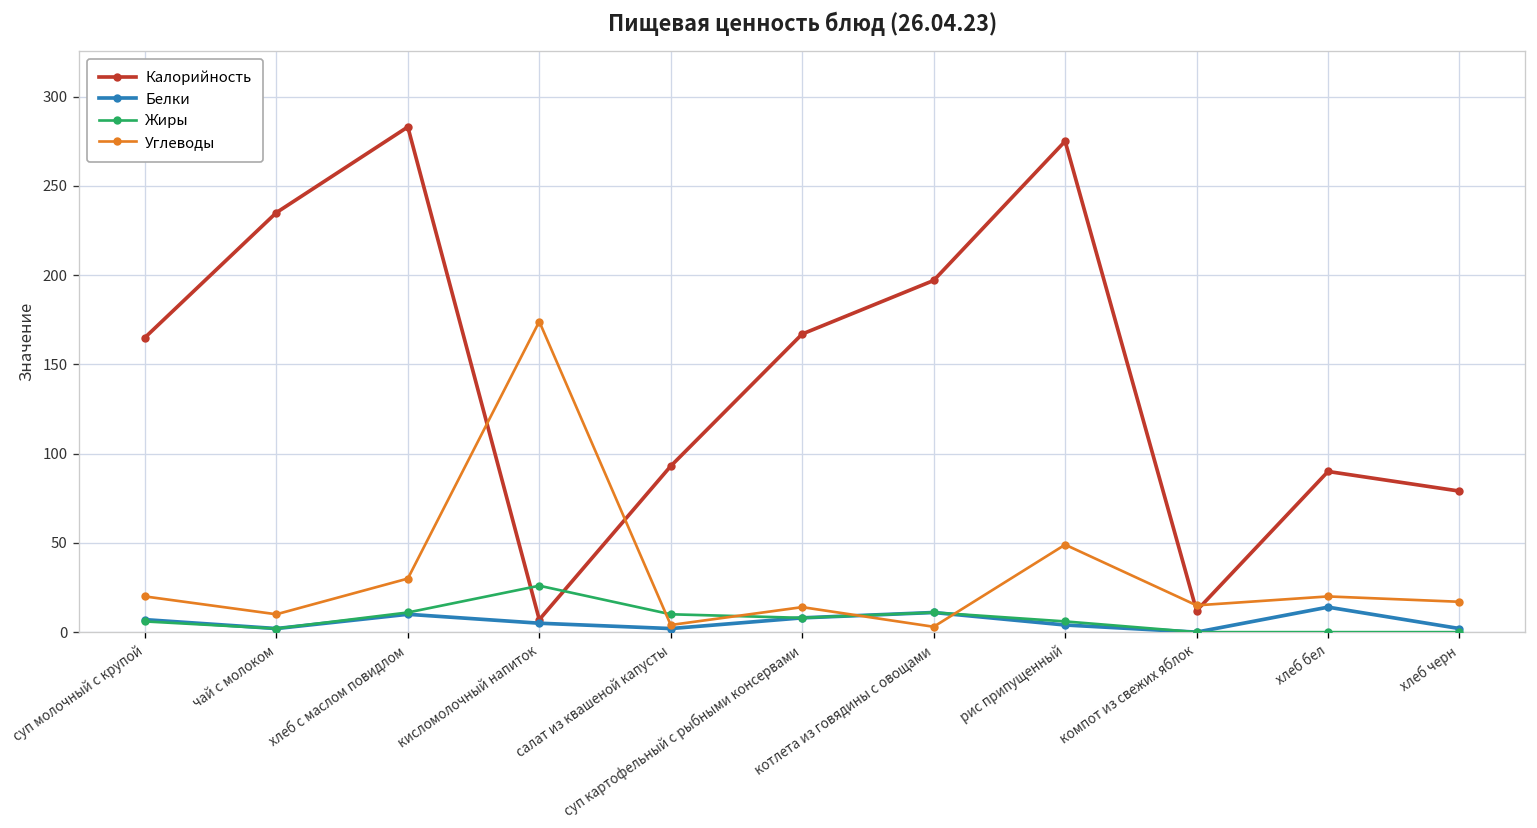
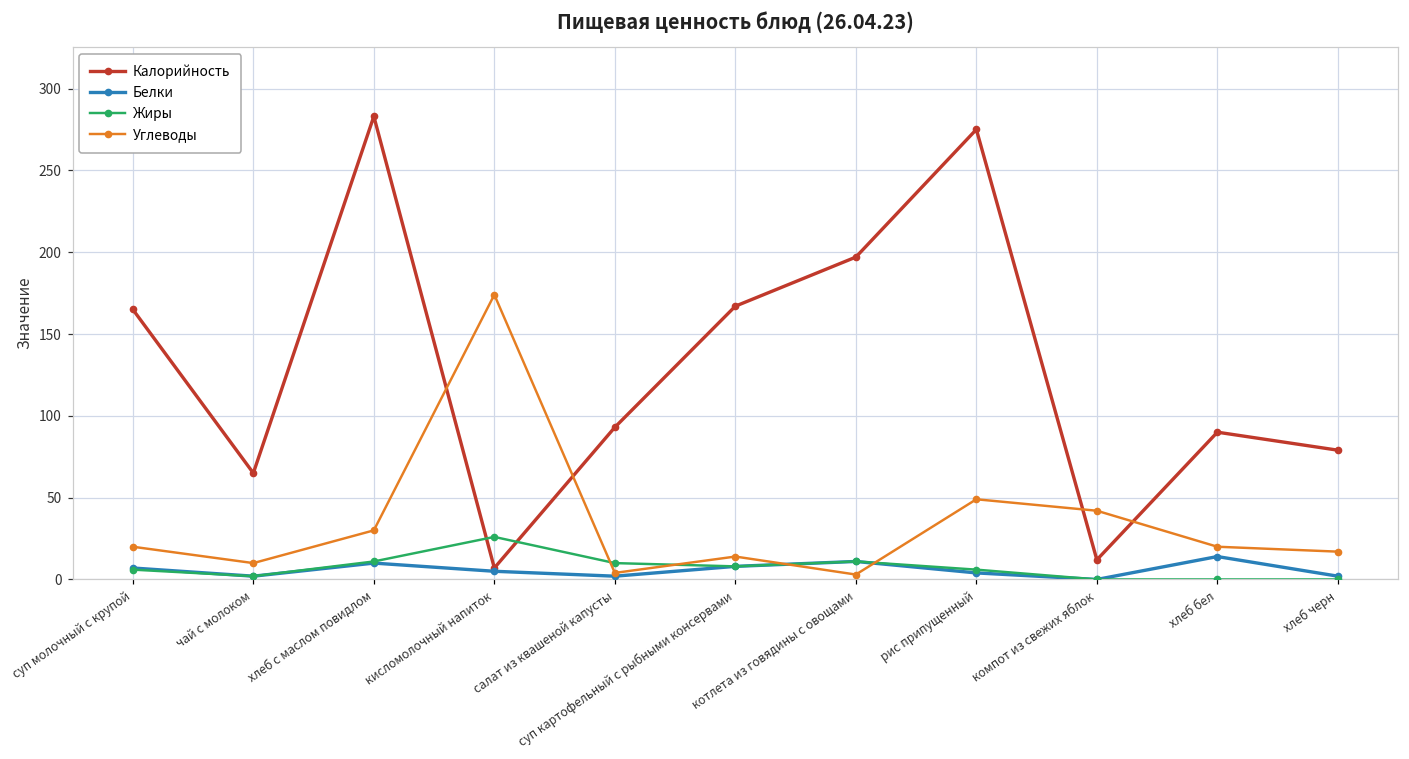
  {
    "Калорийность": {
      "суп молочный с крупой": 165,
-     "чай с молоком": 235,
+     "чай с молоком": 65,
      "хлеб с маслом повидлом": 283,
      "кисломолочный напиток": 7,
      "салат из квашеной капусты": 93,
      "суп картофельный с рыбными консервами": 167,
      "котлета из говядины с овощами": 197,
      "рис припущенный": 275,
      "компот из свежих яблок": 12,
      "хлеб бел": 90,
      "хлеб черн": 79
    },
    "Белки": {
      "кисломолочный напиток": 5,
      "салат из квашеной капусты": 2,
      "рис припущенный": 4,
      "хлеб бел": 14,
      "хлеб черн": 2
    },
    "Жиры": {
      "кисломолочный напиток": 26,
      "салат из квашеной капусты": 10,
      "рис припущенный": 6,
      "хлеб бел": 0,
      "хлеб черн": 0
    },
    "Углеводы": {
      "суп молочный с крупой": 20,
      "чай с молоком": 10,
      "хлеб с маслом повидлом": 30,
      "кисломолочный напиток": 174,
      "салат из квашеной капусты": 4,
      "суп картофельный с рыбными консервами": 14,
      "котлета из говядины с овощами": 3,
      "рис припущенный": 49,
-     "компот из свежих яблок": 15,
+     "компот из свежих яблок": 42,
      "хлеб бел": 20,
      "хлеб черн": 17
    }
  }
